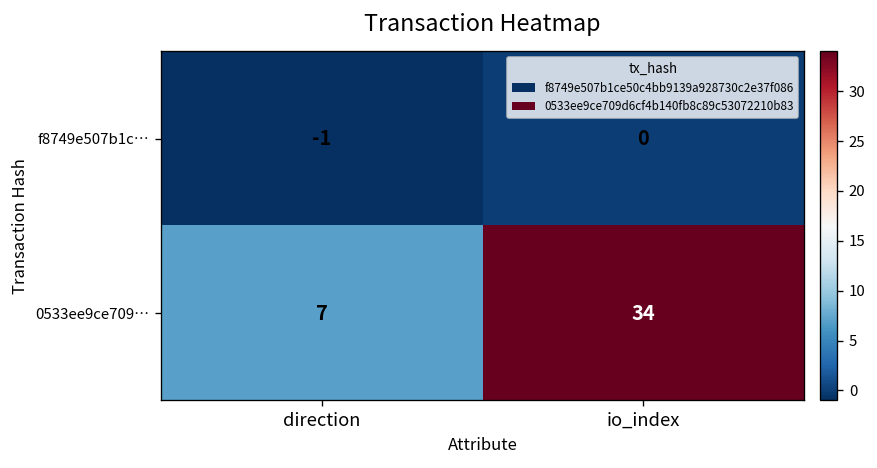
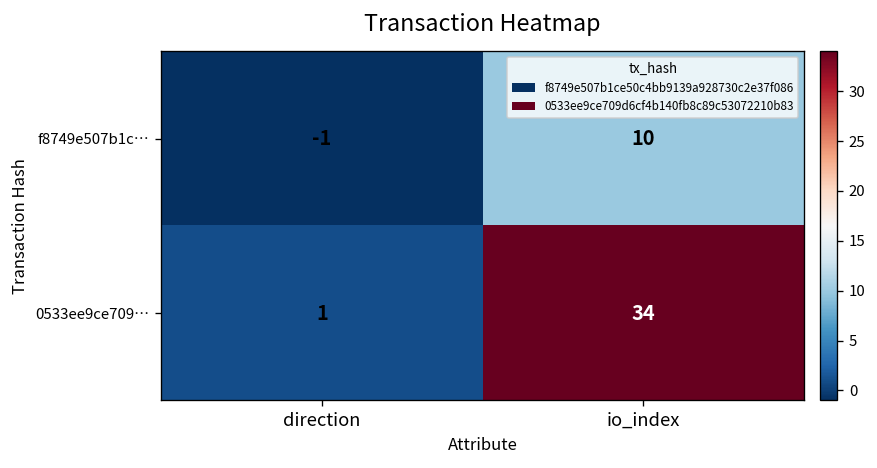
  {
    "f8749e507b1c…": {
      "direction": -1,
-     "io_index": 0
+     "io_index": 10
    },
    "0533ee9ce709…": {
-     "direction": 7,
+     "direction": 1,
      "io_index": 34
    }
  }
